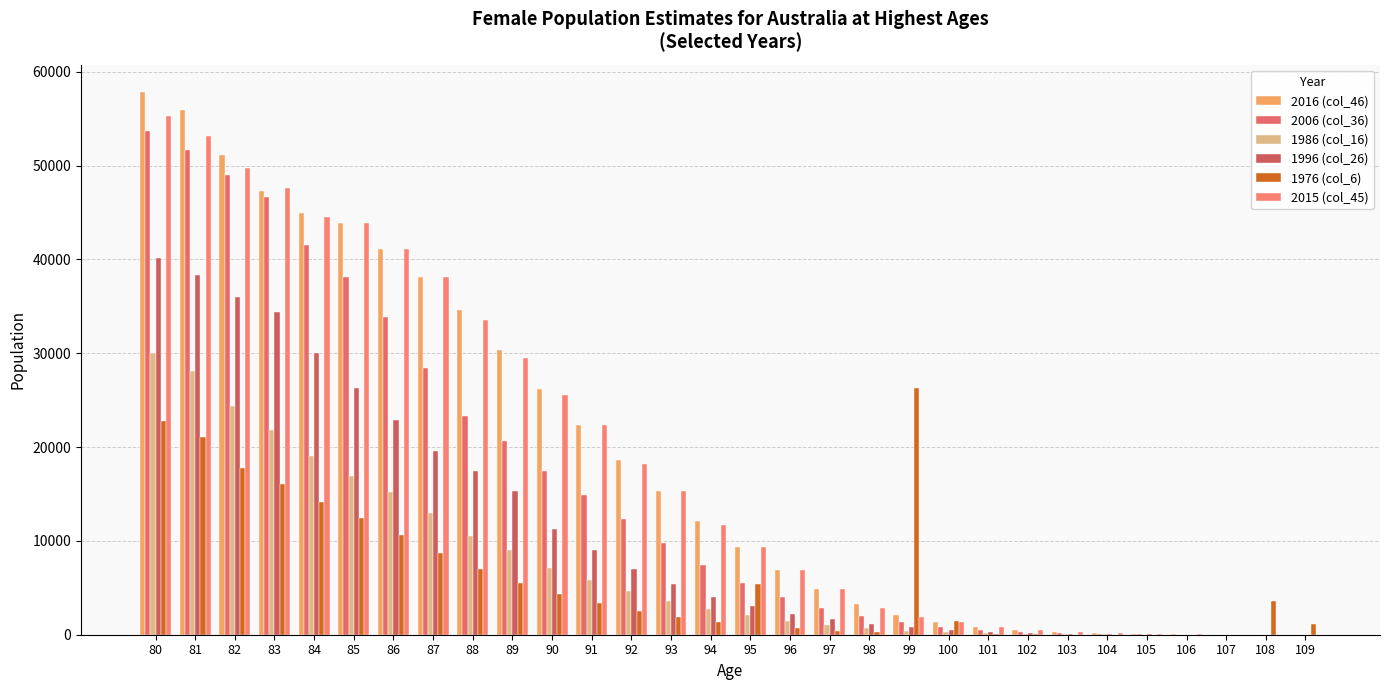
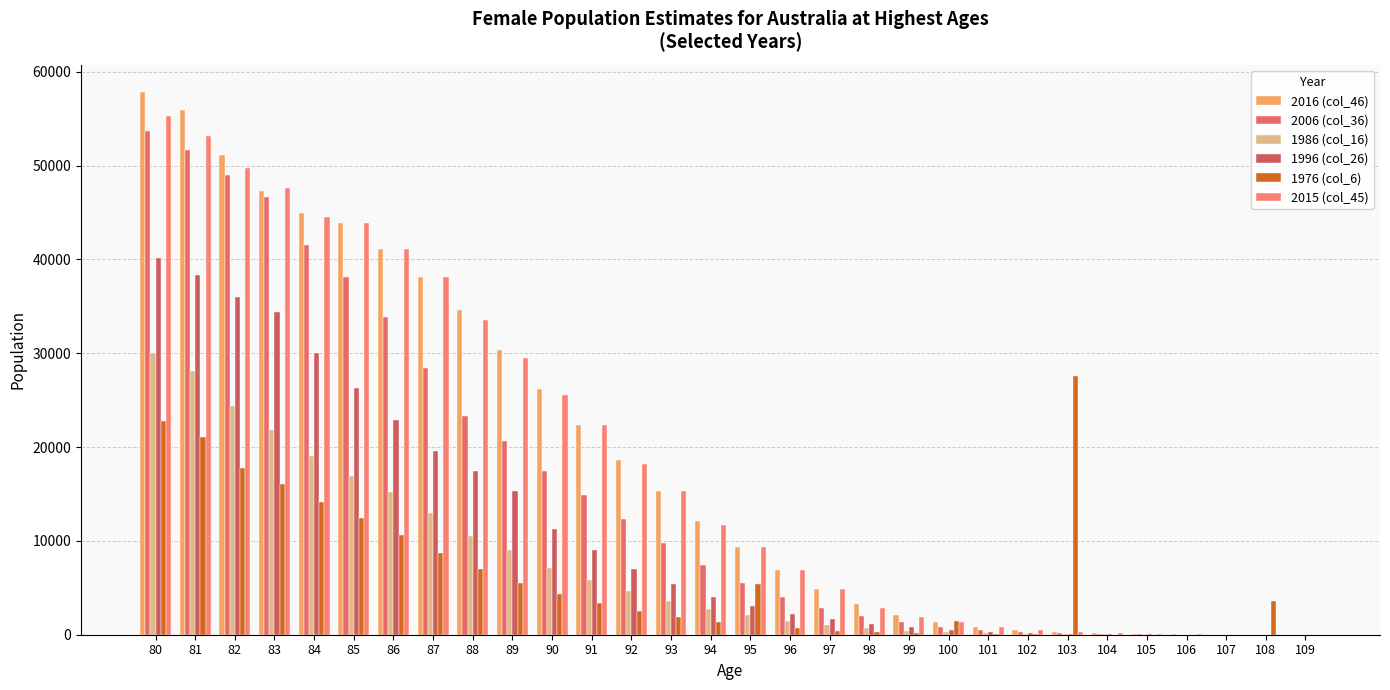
  {
    "1976 (col_6)": {
      "80": 23000,
      "81": 21000,
      "82": 18000,
      "83": 16000,
      "84": 14000,
      "85": 12000,
      "86": 11000,
      "87": 9000,
      "88": 7000,
      "89": 6000,
      "90": 4000,
      "91": 3000,
      "92": 3000,
      "93": 2000,
      "94": 1000,
      "95": 5000,
      "96": 1000,
      "97": 0,
-     "99": 26000,
+     "99": 0,
      "100": 1000,
-     "103": 0,
+     "103": 28000,
      "107": 0,
      "108": 4000,
-     "109": 1000
+     "109": 0
    }
  }
